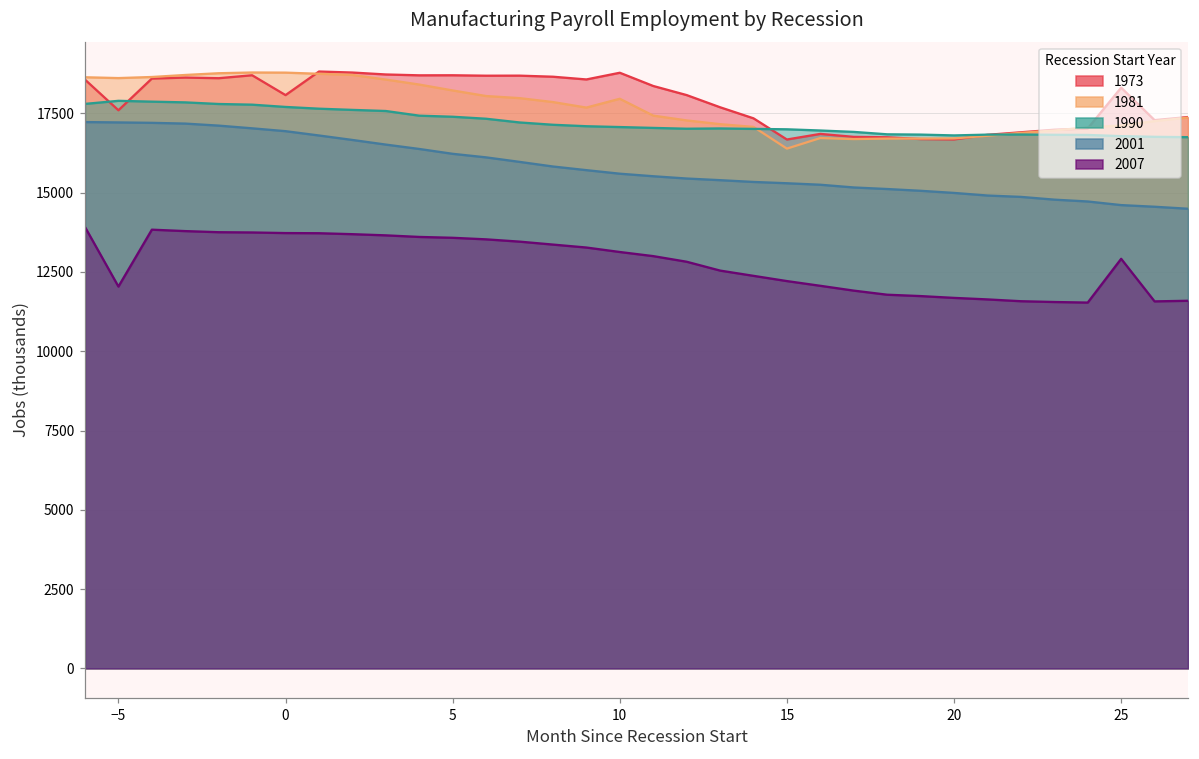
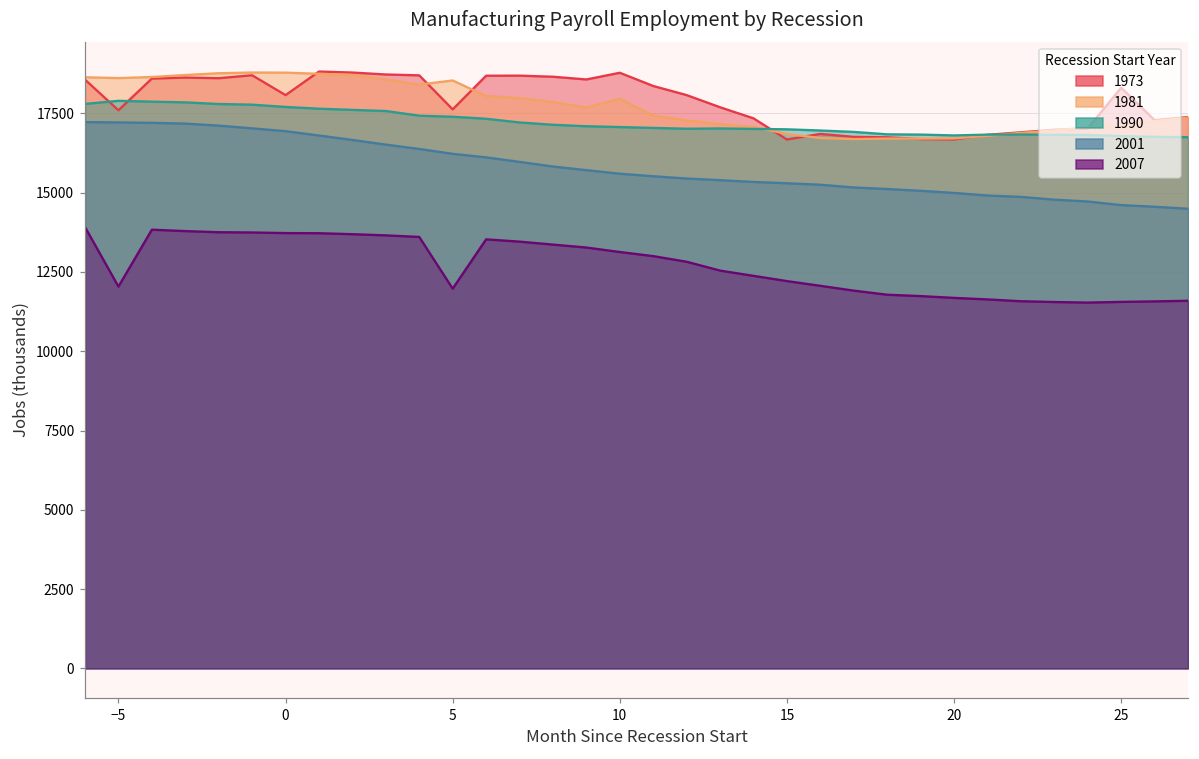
  {
    "1973": {
      "−5": 17600,
      "0": 18100,
-     "5": 18700,
+     "5": 17600,
      "10": 18800,
      "15": 16700
    },
    "1981": {
      "−5": 18600,
      "0": 18800,
-     "5": 18200,
+     "5": 18500,
      "10": 18000,
-     "15": 16400
+     "15": 16900
    },
    "2007": {
      "−5": 12000,
      "0": 13700,
-     "5": 13600,
+     "5": 12000,
      "10": 13100,
      "15": 12200,
      "20": 11700,
-     "25": 12900
+     "25": 11600
    }
  }
